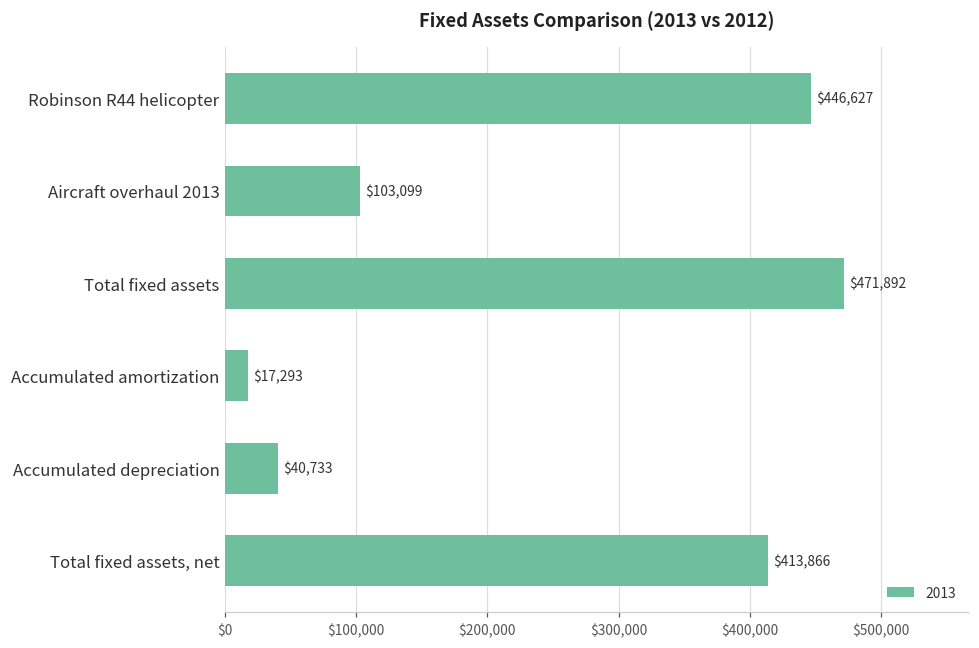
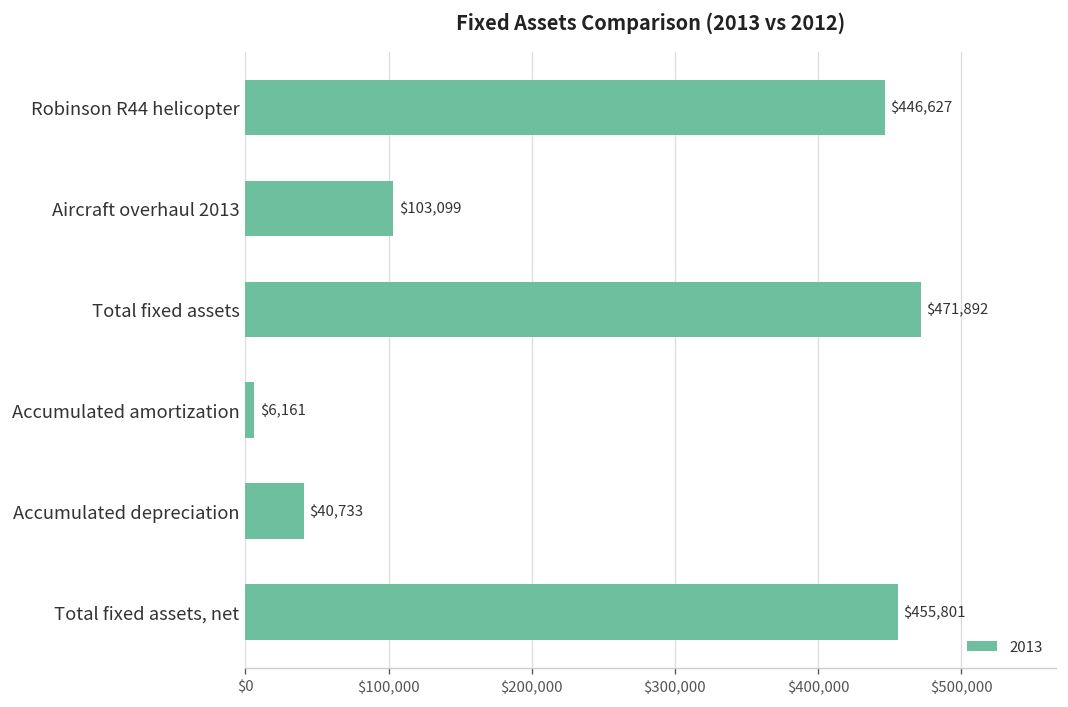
  {
    "Robinson R44 helicopter": "$446,627",
    "Aircraft overhaul 2013": "$103,099",
    "Total fixed assets": "$471,892",
-   "Accumulated amortization": "$17,293",
+   "Accumulated amortization": "$6,161",
    "Accumulated depreciation": "$40,733",
-   "Total fixed assets, net": "$413,866"
+   "Total fixed assets, net": "$455,801"
  }
